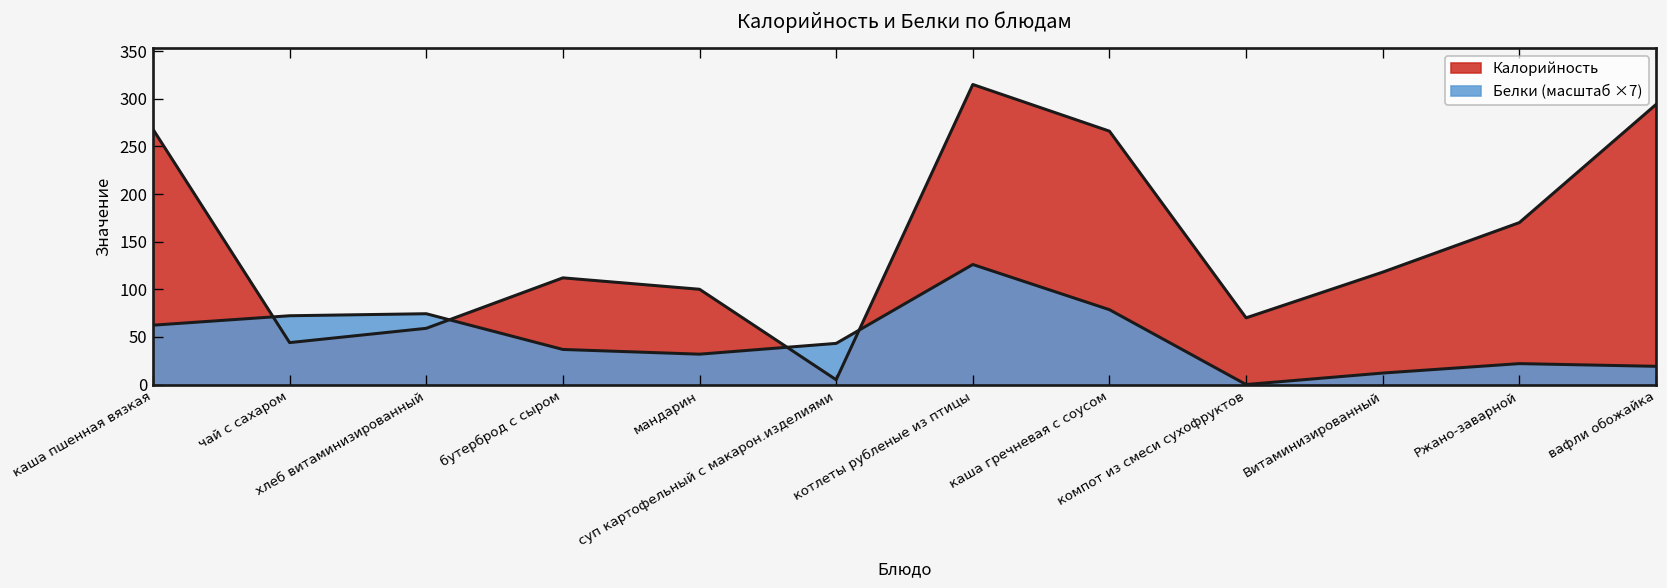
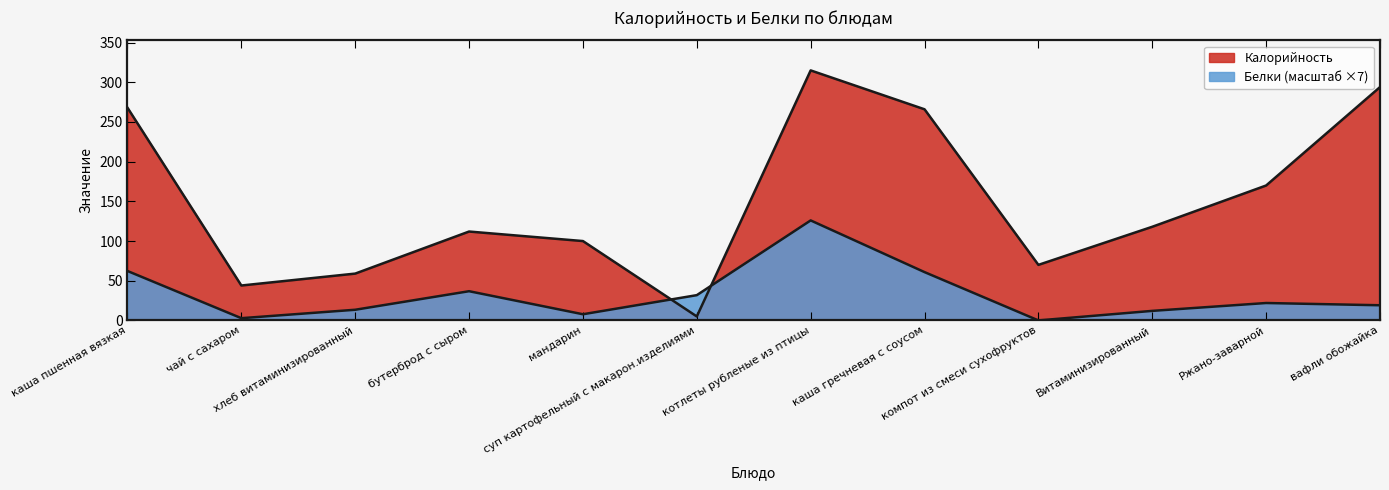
  {
    "Калорийность": {
      "каша пшенная вязкая": 270,
      "чай с сахаром": 40,
      "хлеб витаминизированный": 60,
      "бутерброд с сыром": 110,
      "мандарин": 100,
      "суп картофельный с макарон.изделиями": 10,
      "котлеты рубленые из птицы": 320,
      "каша гречневая с соусом": 270,
      "компот из смеси сухофруктов": 70,
      "Витаминизированный": 120,
      "Ржано-заварной": 170,
      "вафли обожайка": 290
    },
    "Белки (масштаб ×7)": {
      "каша пшенная вязкая": 60,
-     "чай с сахаром": 70,
-     "хлеб витаминизированный": 70,
+     "чай с сахаром": 0,
+     "хлеб витаминизированный": 10,
      "бутерброд с сыром": 40,
-     "мандарин": 30,
-     "суп картофельный с макарон.изделиями": 40,
+     "мандарин": 10,
+     "суп картофельный с макарон.изделиями": 30,
      "котлеты рубленые из птицы": 130,
-     "каша гречневая с соусом": 80,
+     "каша гречневая с соусом": 60,
      "компот из смеси сухофруктов": 0,
      "Витаминизированный": 10,
      "Ржано-заварной": 20,
      "вафли обожайка": 20
    }
  }
